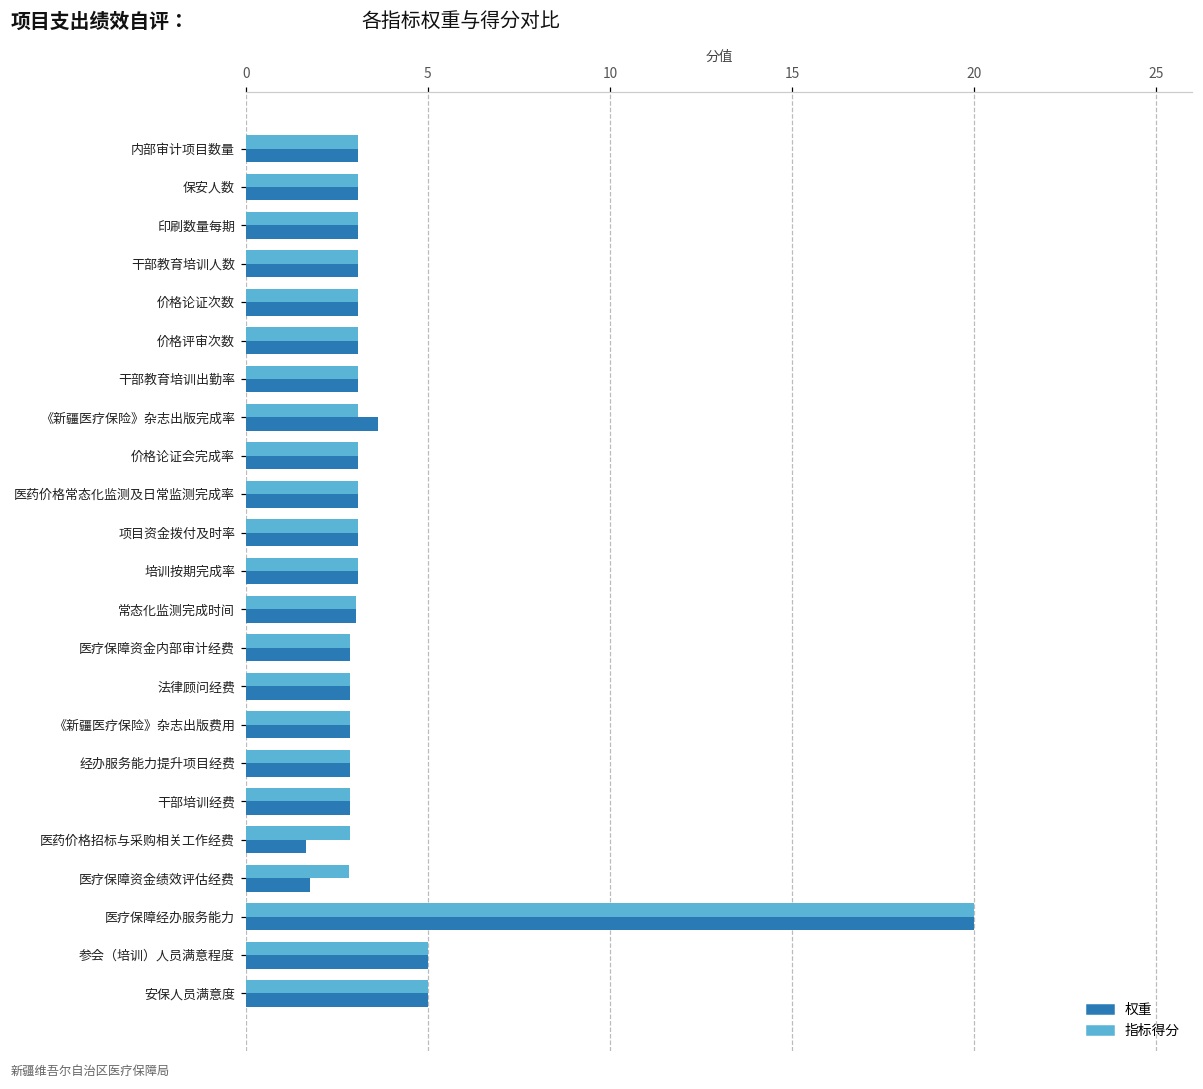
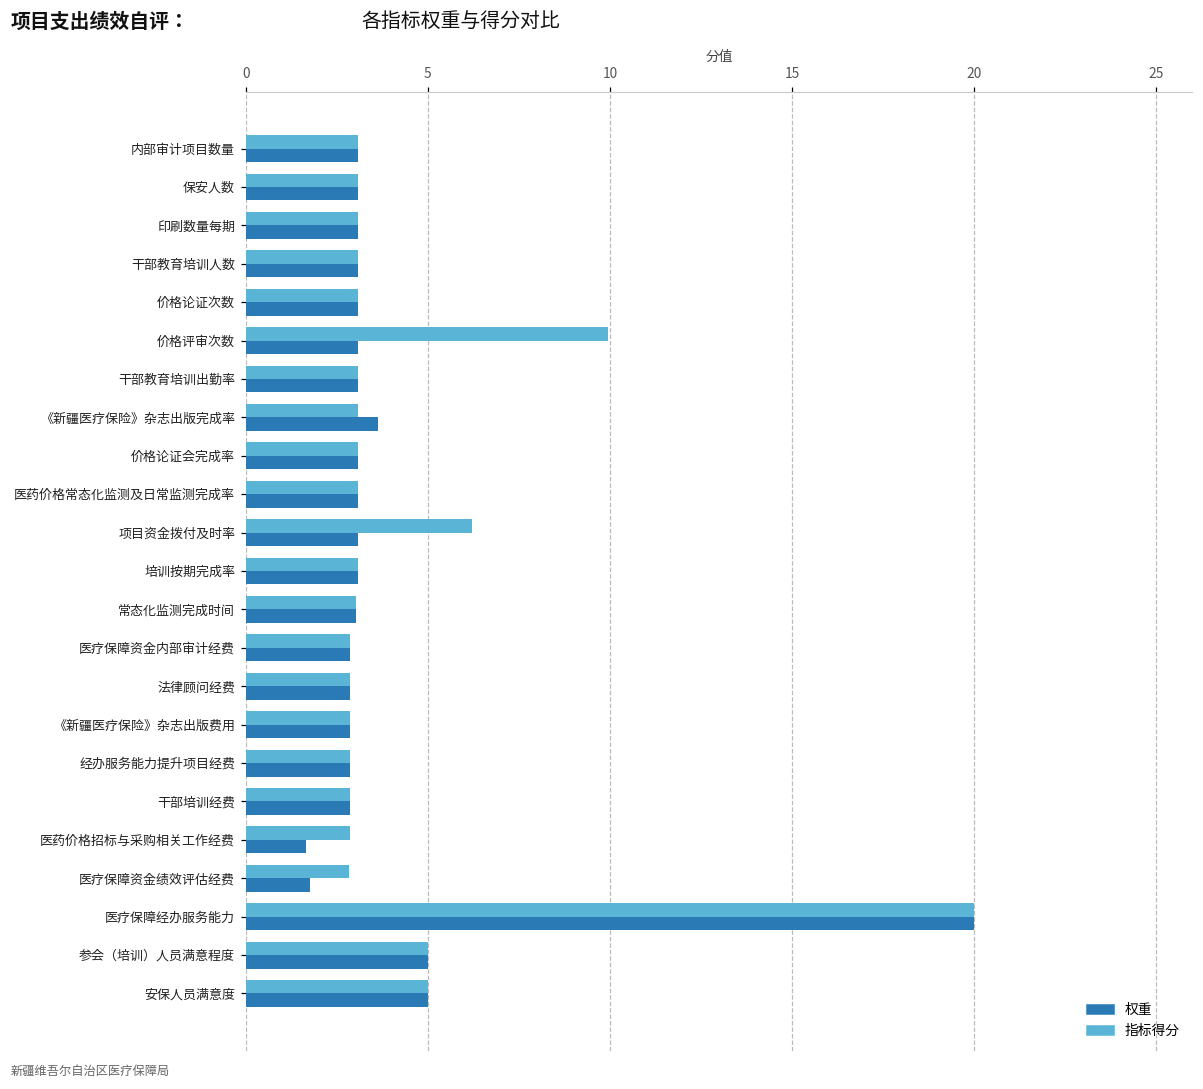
  {
    "权重": {
      "内部审计项目数量": 3.1,
      "保安人数": 3.1,
      "印刷数量每期": 3.1,
      "干部教育培训人数": 3.1,
      "价格论证次数": 3.1,
      "价格评审次数": 3.1,
      "干部教育培训出勤率": 3.1,
      "《新疆医疗保险》杂志出版完成率": 3.6,
      "价格论证会完成率": 3.1,
      "医药价格常态化监测及日常监测完成率": 3.1,
      "项目资金拨付及时率": 3.1,
      "培训按期完成率": 3.1,
      "常态化监测完成时间": 3.0,
      "医疗保障资金内部审计经费": 2.9,
      "法律顾问经费": 2.9,
      "《新疆医疗保险》杂志出版费用": 2.9,
      "经办服务能力提升项目经费": 2.9,
      "干部培训经费": 2.9,
      "医药价格招标与采购相关工作经费": 1.7,
      "医疗保障资金绩效评估经费": 1.8,
      "医疗保障经办服务能力": 20.0,
      "参会（培训）人员满意程度": 5.0,
      "安保人员满意度": 5.0
    },
    "指标得分": {
      "内部审计项目数量": 3.1,
      "保安人数": 3.1,
      "印刷数量每期": 3.1,
      "干部教育培训人数": 3.1,
      "价格论证次数": 3.1,
-     "价格评审次数": 3.1,
+     "价格评审次数": 10.0,
      "干部教育培训出勤率": 3.1,
      "《新疆医疗保险》杂志出版完成率": 3.1,
      "价格论证会完成率": 3.1,
      "医药价格常态化监测及日常监测完成率": 3.1,
-     "项目资金拨付及时率": 3.1,
+     "项目资金拨付及时率": 6.2,
      "培训按期完成率": 3.1,
      "常态化监测完成时间": 3.0,
      "医疗保障资金内部审计经费": 2.9,
      "法律顾问经费": 2.9,
      "《新疆医疗保险》杂志出版费用": 2.9,
      "经办服务能力提升项目经费": 2.9,
      "干部培训经费": 2.9,
      "医药价格招标与采购相关工作经费": 2.9,
      "医疗保障资金绩效评估经费": 2.8,
      "医疗保障经办服务能力": 20.0,
      "参会（培训）人员满意程度": 5.0,
      "安保人员满意度": 5.0
    }
  }
